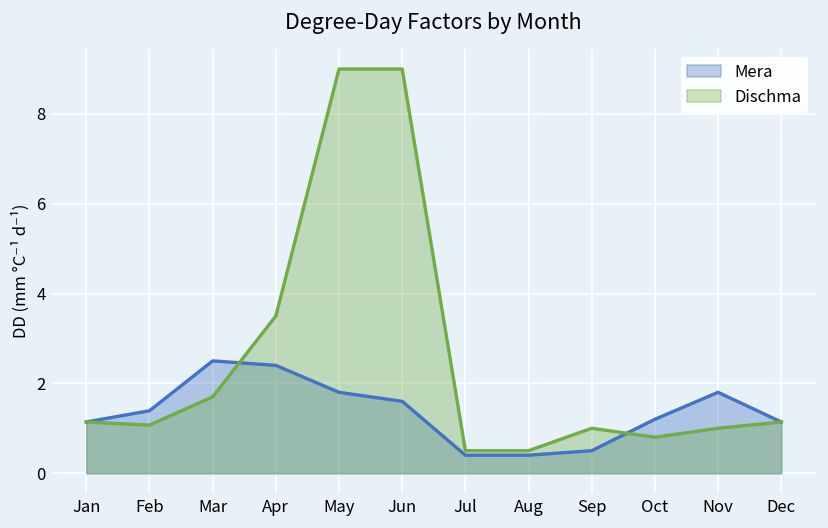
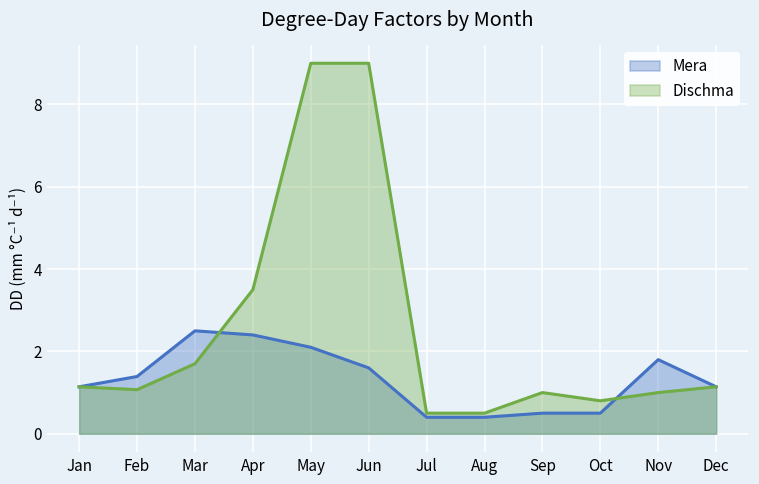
  {
    "Mera": {
      "Feb": 1.4,
      "Mar": 2.5,
      "Apr": 2.4,
-     "May": 1.8,
+     "May": 2.1,
      "Jun": 1.6,
      "Jul": 0.4,
      "Aug": 0.4,
      "Sep": 0.5,
-     "Oct": 1.2,
+     "Oct": 0.5,
      "Nov": 1.8
    },
    "Dischma": {
      "Feb": 1.1,
      "Mar": 1.7,
      "Apr": 3.5,
      "May": 9.0,
      "Jun": 9.0,
      "Jul": 0.5,
      "Aug": 0.5,
      "Sep": 1.0,
      "Oct": 0.8,
      "Nov": 1.0
    }
  }
